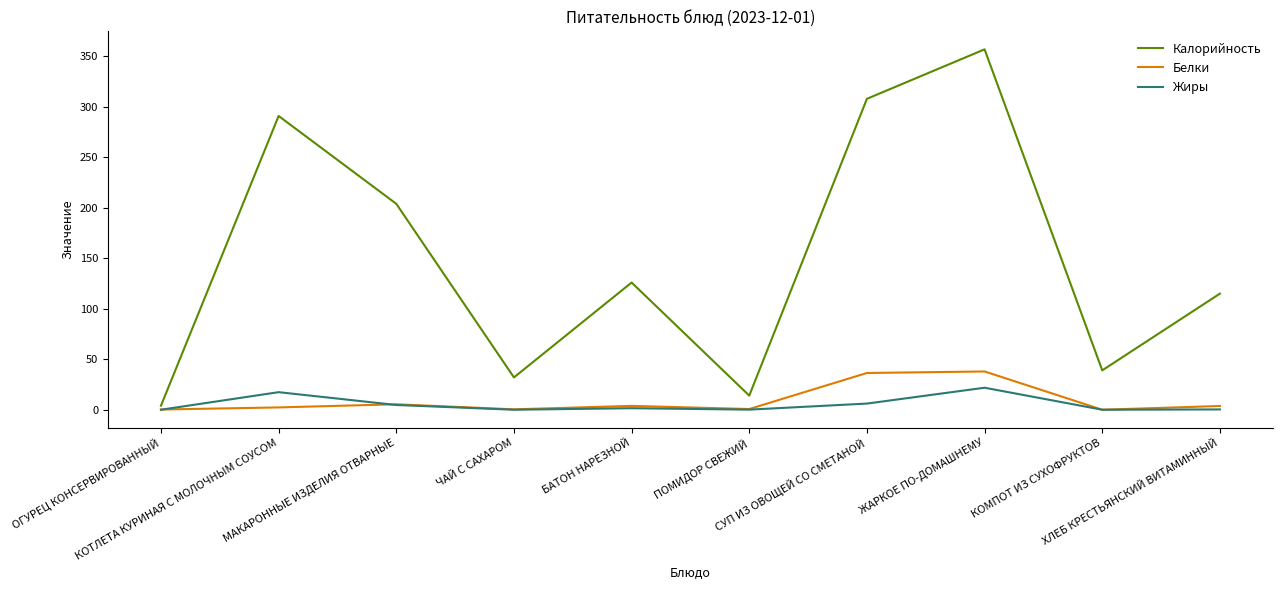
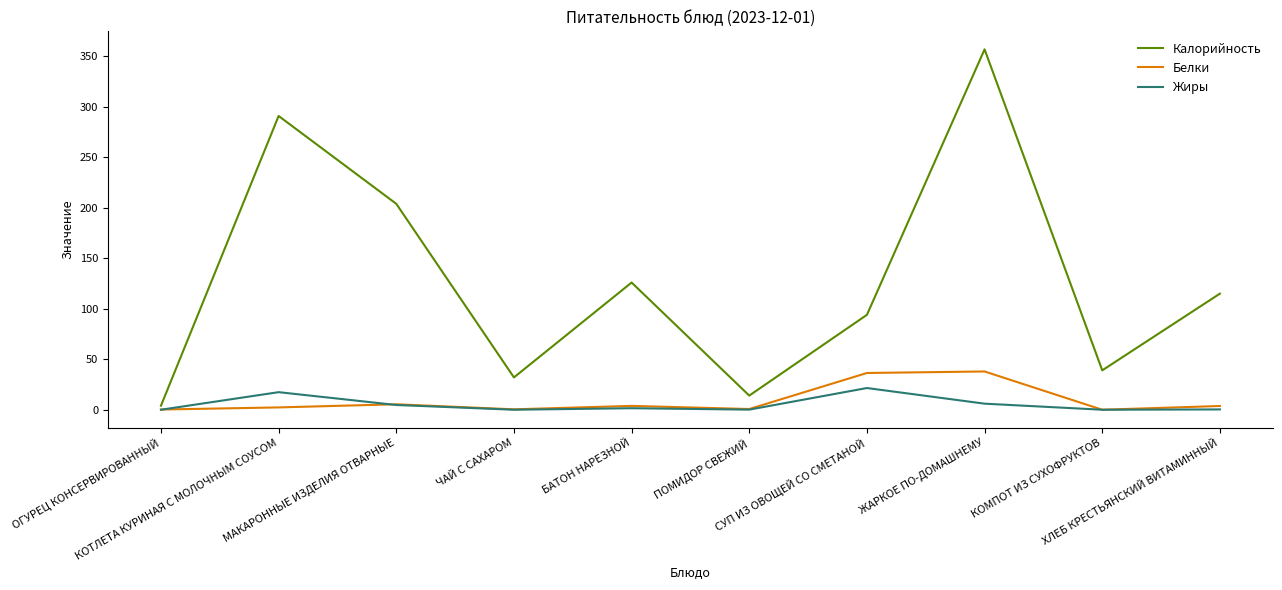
  {
    "Калорийность": {
      "ОГУРЕЦ КОНСЕРВИРОВАННЫЙ": 4,
      "КОТЛЕТА КУРИНАЯ С МОЛОЧНЫМ СОУСОМ": 291,
      "МАКАРОННЫЕ ИЗДЕЛИЯ ОТВАРНЫЕ": 204,
      "ЧАЙ С САХАРОМ": 32,
      "БАТОН НАРЕЗНОЙ": 126,
      "ПОМИДОР СВЕЖИЙ": 14,
-     "СУП ИЗ ОВОЩЕЙ СО СМЕТАНОЙ": 308,
+     "СУП ИЗ ОВОЩЕЙ СО СМЕТАНОЙ": 94,
      "ЖАРКОЕ ПО-ДОМАШНЕМУ": 357,
      "КОМПОТ ИЗ СУХОФРУКТОВ": 39,
      "ХЛЕБ КРЕСТЬЯНСКИЙ ВИТАМИННЫЙ": 115
    },
    "Белки": {
      "КОТЛЕТА КУРИНАЯ С МОЛОЧНЫМ СОУСОМ": 2,
      "СУП ИЗ ОВОЩЕЙ СО СМЕТАНОЙ": 36,
      "ЖАРКОЕ ПО-ДОМАШНЕМУ": 38,
      "ХЛЕБ КРЕСТЬЯНСКИЙ ВИТАМИННЫЙ": 4
    },
    "Жиры": {
      "КОТЛЕТА КУРИНАЯ С МОЛОЧНЫМ СОУСОМ": 17,
-     "СУП ИЗ ОВОЩЕЙ СО СМЕТАНОЙ": 6,
-     "ЖАРКОЕ ПО-ДОМАШНЕМУ": 22,
+     "СУП ИЗ ОВОЩЕЙ СО СМЕТАНОЙ": 22,
+     "ЖАРКОЕ ПО-ДОМАШНЕМУ": 6,
      "ХЛЕБ КРЕСТЬЯНСКИЙ ВИТАМИННЫЙ": 0
    }
  }
